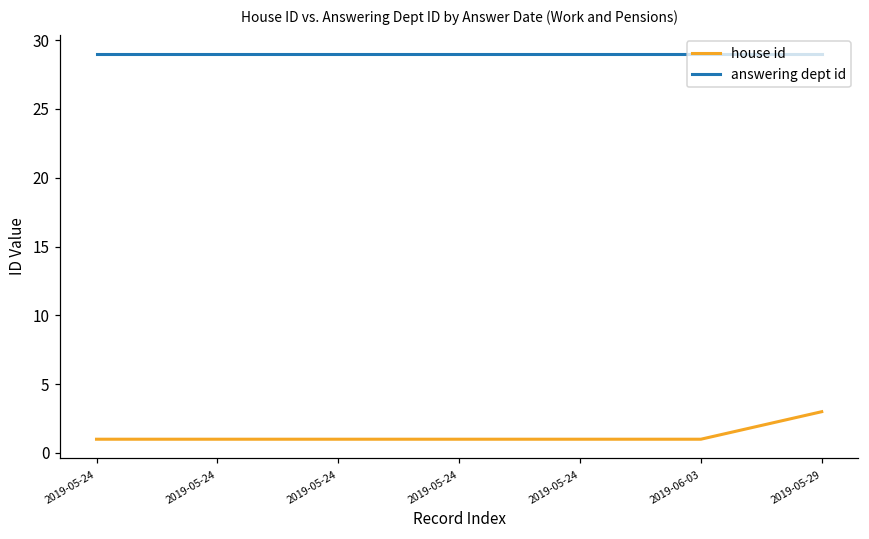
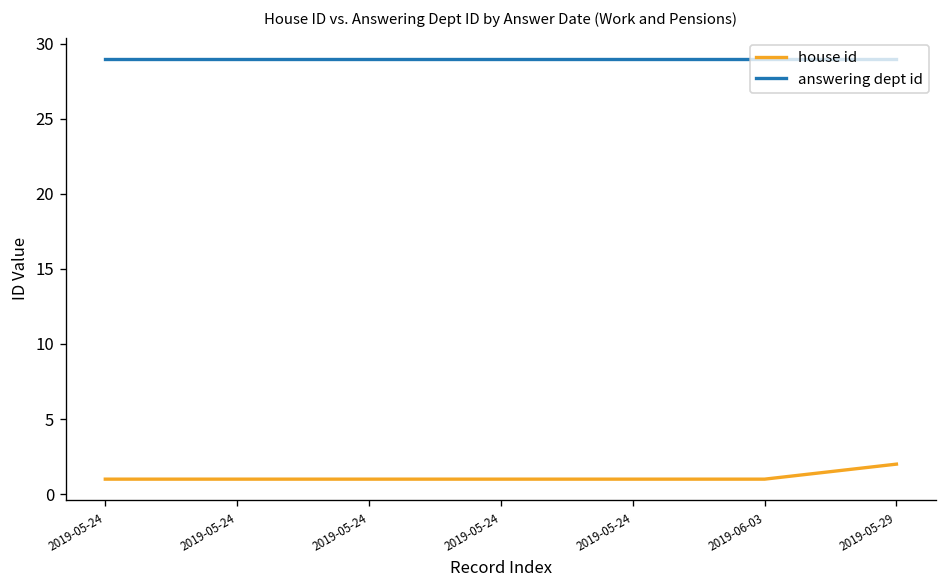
  {
    "house id": {
      "2019-06-03": 1,
-     "2019-05-29": 3
+     "2019-05-29": 2
    }
  }
